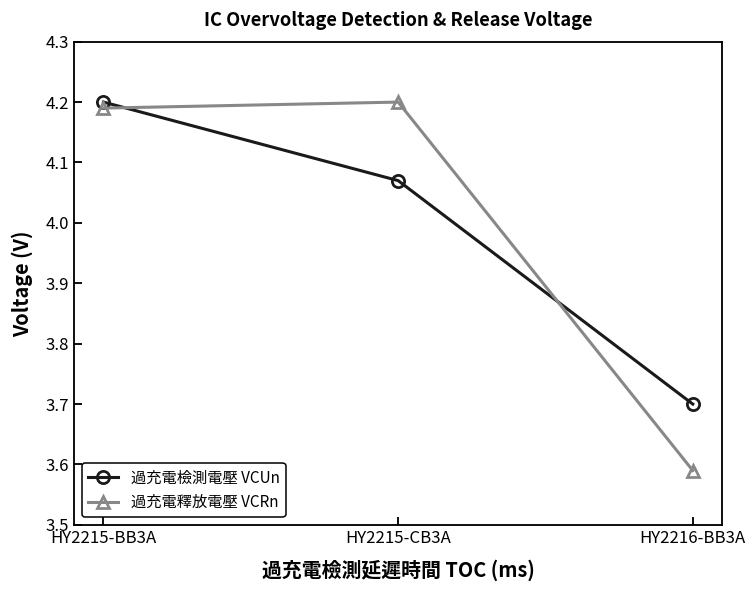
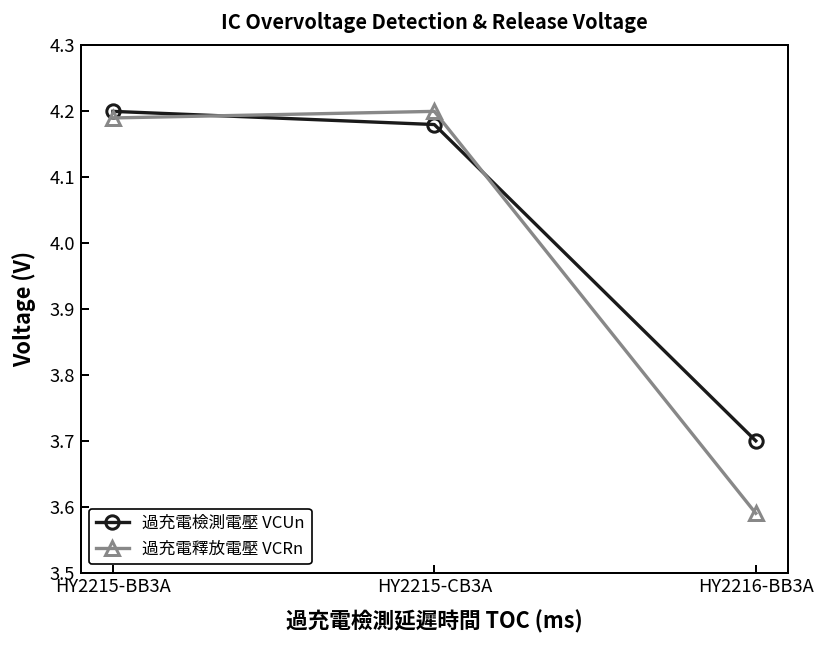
  {
    "過充電檢測電壓 VCUn": {
      "HY2215-BB3A": 4.20,
-     "HY2215-CB3A": 4.07,
+     "HY2215-CB3A": 4.18,
      "HY2216-BB3A": 3.70
    },
    "過充電釋放電壓 VCRn": {
      "HY2215-BB3A": 4.19,
      "HY2215-CB3A": 4.20,
      "HY2216-BB3A": 3.59
    }
  }
